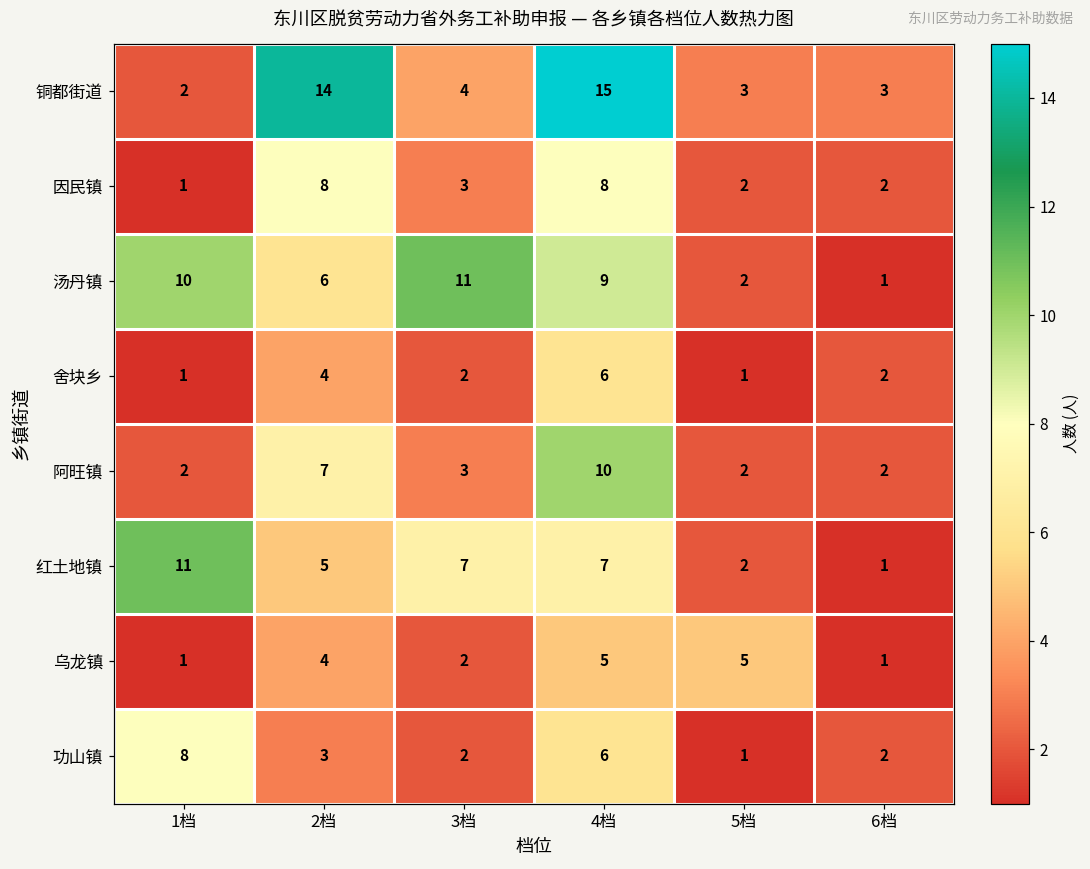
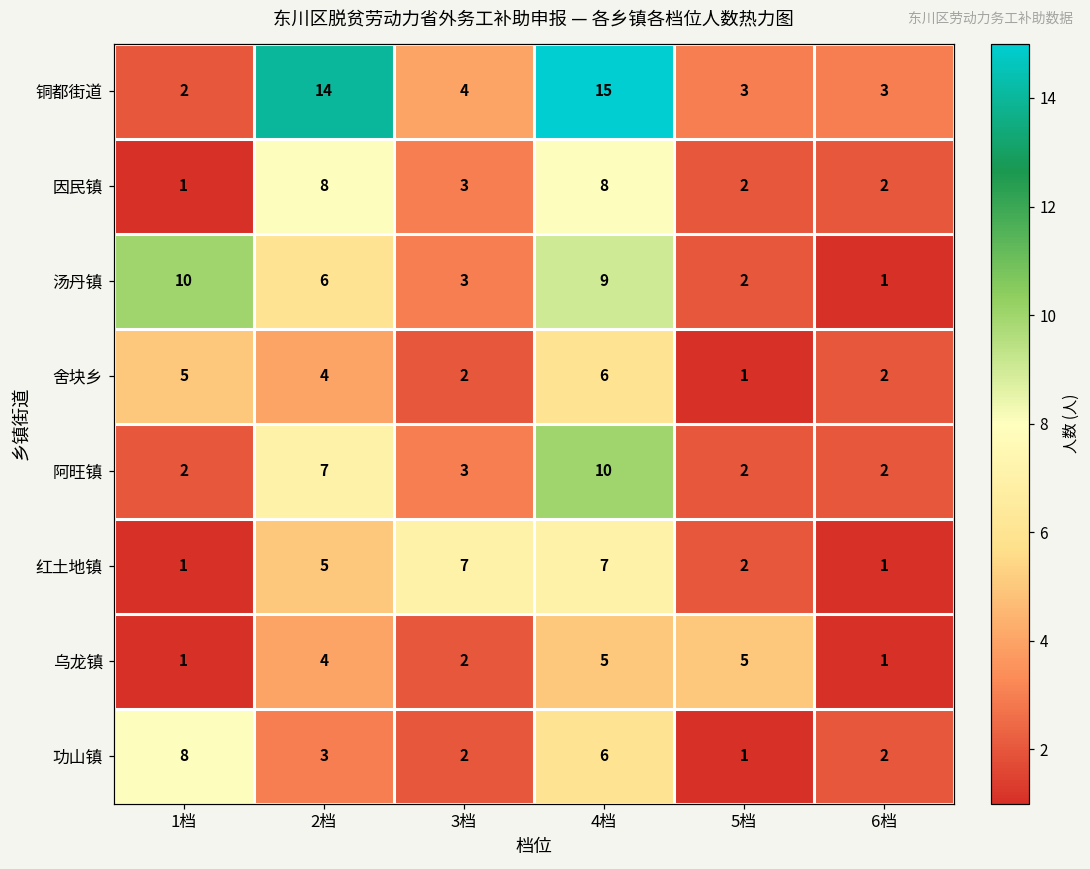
  {
    "铜都街道": {
      "1档": 2,
      "2档": 14,
      "3档": 4,
      "4档": 15,
      "5档": 3,
      "6档": 3
    },
    "因民镇": {
      "1档": 1,
      "2档": 8,
      "3档": 3,
      "4档": 8,
      "5档": 2,
      "6档": 2
    },
    "汤丹镇": {
      "1档": 10,
      "2档": 6,
-     "3档": 11,
+     "3档": 3,
      "4档": 9,
      "5档": 2,
      "6档": 1
    },
    "舍块乡": {
-     "1档": 1,
+     "1档": 5,
      "2档": 4,
      "3档": 2,
      "4档": 6,
      "5档": 1,
      "6档": 2
    },
    "阿旺镇": {
      "1档": 2,
      "2档": 7,
      "3档": 3,
      "4档": 10,
      "5档": 2,
      "6档": 2
    },
    "红土地镇": {
-     "1档": 11,
+     "1档": 1,
      "2档": 5,
      "3档": 7,
      "4档": 7,
      "5档": 2,
      "6档": 1
    },
    "乌龙镇": {
      "1档": 1,
      "2档": 4,
      "3档": 2,
      "4档": 5,
      "5档": 5,
      "6档": 1
    },
    "功山镇": {
      "1档": 8,
      "2档": 3,
      "3档": 2,
      "4档": 6,
      "5档": 1,
      "6档": 2
    }
  }
